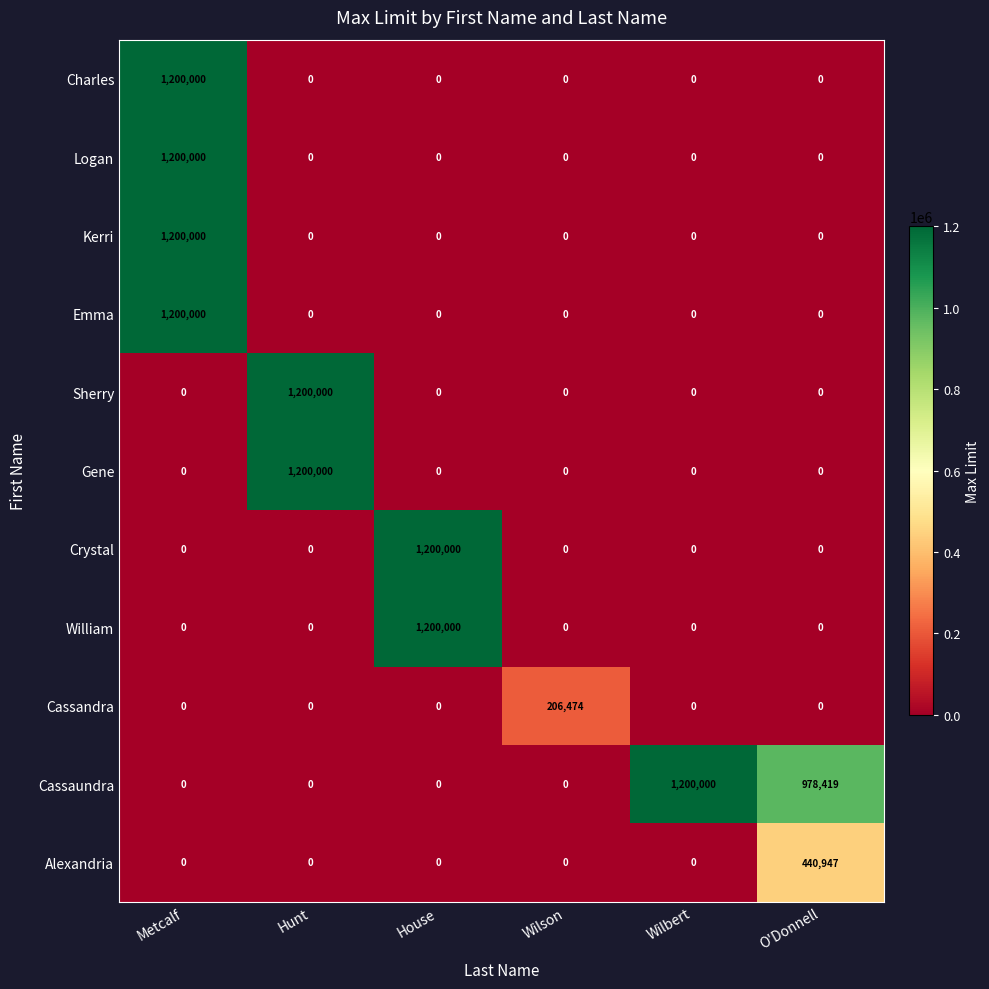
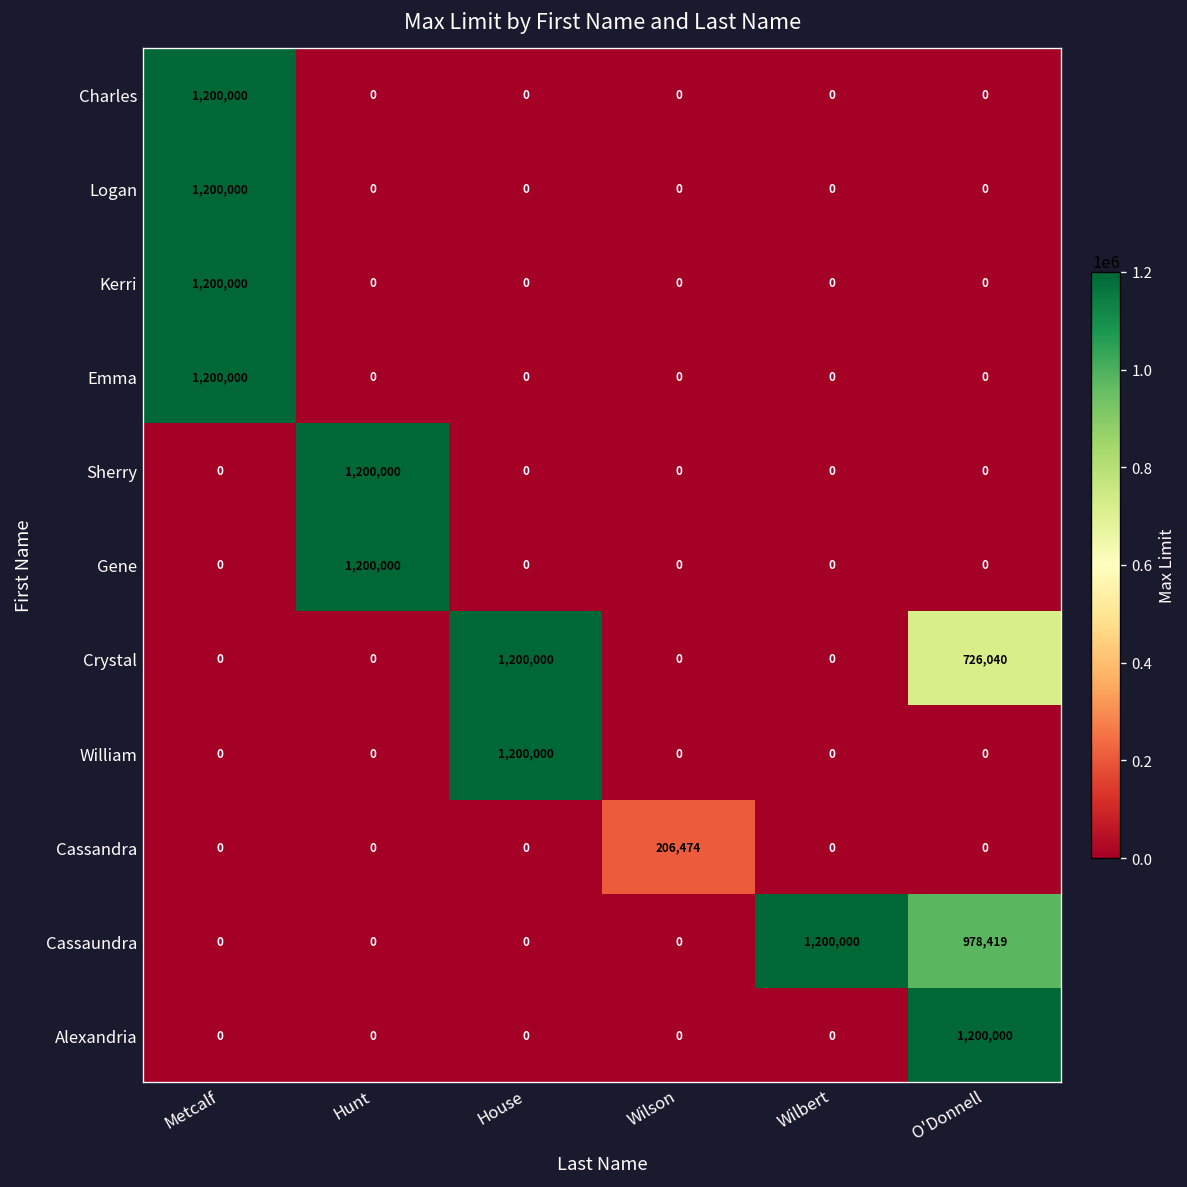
  {
    "Charles": {
      "Metcalf": "1,200,000",
      "Hunt": "0",
      "House": "0",
      "Wilson": "0",
      "Wilbert": "0",
      "O'Donnell": "0"
    },
    "Logan": {
      "Metcalf": "1,200,000",
      "Hunt": "0",
      "House": "0",
      "Wilson": "0",
      "Wilbert": "0",
      "O'Donnell": "0"
    },
    "Kerri": {
      "Metcalf": "1,200,000",
      "Hunt": "0",
      "House": "0",
      "Wilson": "0",
      "Wilbert": "0",
      "O'Donnell": "0"
    },
    "Emma": {
      "Metcalf": "1,200,000",
      "Hunt": "0",
      "House": "0",
      "Wilson": "0",
      "Wilbert": "0",
      "O'Donnell": "0"
    },
    "Sherry": {
      "Metcalf": "0",
      "Hunt": "1,200,000",
      "House": "0",
      "Wilson": "0",
      "Wilbert": "0",
      "O'Donnell": "0"
    },
    "Gene": {
      "Metcalf": "0",
      "Hunt": "1,200,000",
      "House": "0",
      "Wilson": "0",
      "Wilbert": "0",
      "O'Donnell": "0"
    },
    "Crystal": {
      "Metcalf": "0",
      "Hunt": "0",
      "House": "1,200,000",
      "Wilson": "0",
      "Wilbert": "0",
-     "O'Donnell": "0"
+     "O'Donnell": "726,040"
    },
    "William": {
      "Metcalf": "0",
      "Hunt": "0",
      "House": "1,200,000",
      "Wilson": "0",
      "Wilbert": "0",
      "O'Donnell": "0"
    },
    "Cassandra": {
      "Metcalf": "0",
      "Hunt": "0",
      "House": "0",
      "Wilson": "206,474",
      "Wilbert": "0",
      "O'Donnell": "0"
    },
    "Cassaundra": {
      "Metcalf": "0",
      "Hunt": "0",
      "House": "0",
      "Wilson": "0",
      "Wilbert": "1,200,000",
      "O'Donnell": "978,419"
    },
    "Alexandria": {
      "Metcalf": "0",
      "Hunt": "0",
      "House": "0",
      "Wilson": "0",
      "Wilbert": "0",
-     "O'Donnell": "440,947"
+     "O'Donnell": "1,200,000"
    }
  }
